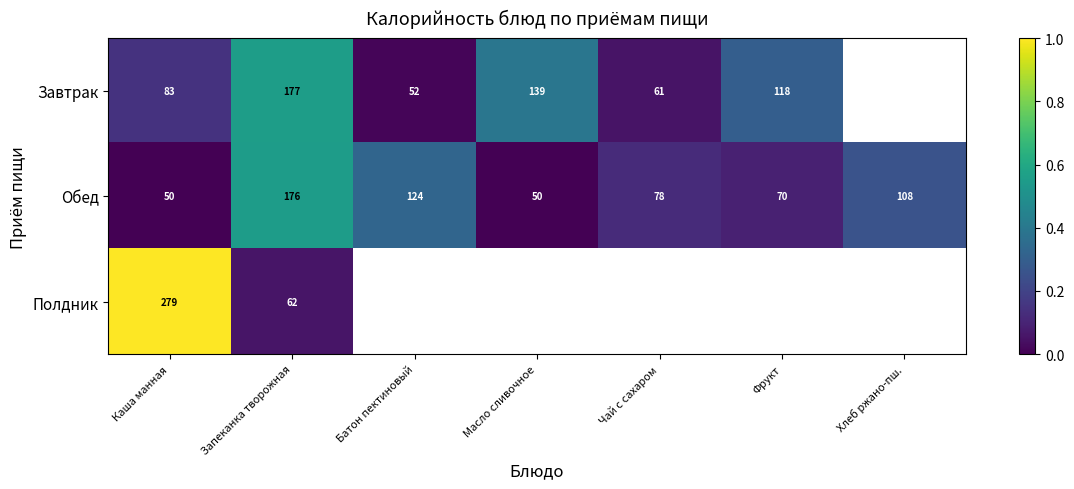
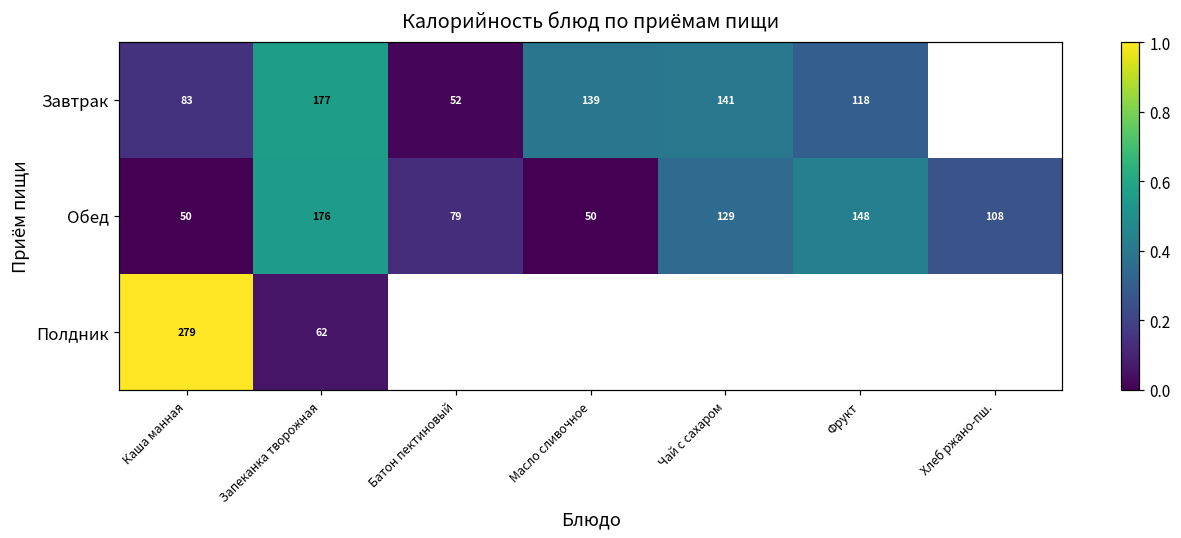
  {
    "Завтрак": {
      "Каша манная": 83,
      "Запеканка творожная": 177,
      "Батон пектиновый": 52,
      "Масло сливочное": 139,
-     "Чай с сахаром": 61,
+     "Чай с сахаром": 141,
      "Фрукт": 118
    },
    "Обед": {
      "Каша манная": 50,
      "Запеканка творожная": 176,
-     "Батон пектиновый": 124,
+     "Батон пектиновый": 79,
      "Масло сливочное": 50,
-     "Чай с сахаром": 78,
-     "Фрукт": 70,
+     "Чай с сахаром": 129,
+     "Фрукт": 148,
      "Хлеб ржано-пш.": 108
    },
    "Полдник": {
      "Каша манная": 279,
      "Запеканка творожная": 62
    }
  }
